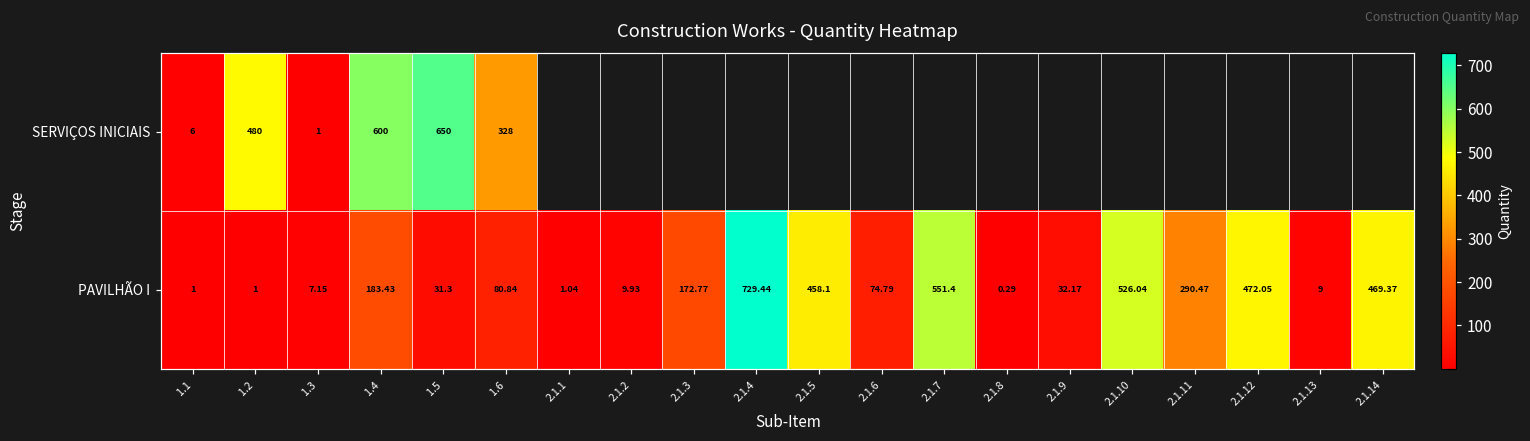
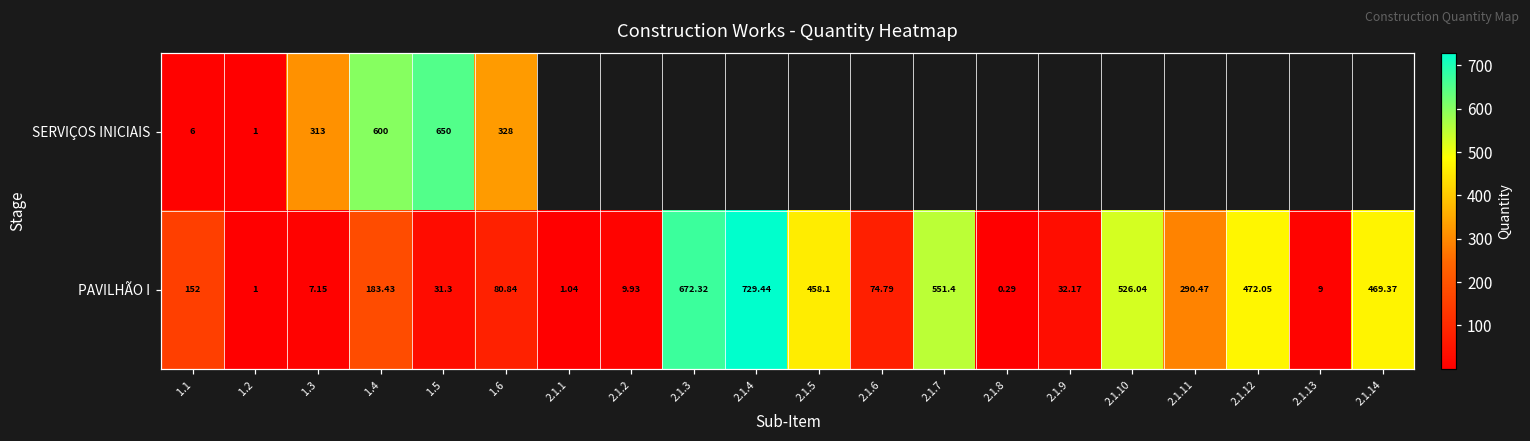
  {
    "SERVIÇOS INICIAIS": {
      "1.1": 6,
-     "1.2": 480,
-     "1.3": 1,
+     "1.2": 1,
+     "1.3": 313,
      "1.4": 600,
      "1.5": 650,
      "1.6": 328
    },
    "PAVILHÃO I": {
-     "1.1": 1,
+     "1.1": 152,
      "1.2": 1,
      "1.3": 7.15,
      "1.4": 183.43,
      "1.5": 31.3,
      "1.6": 80.84,
      "2.1.1": 1.04,
      "2.1.2": 9.93,
-     "2.1.3": 172.77,
+     "2.1.3": 672.32,
      "2.1.4": 729.44,
      "2.1.5": 458.1,
      "2.1.6": 74.79,
      "2.1.7": 551.4,
      "2.1.8": 0.29,
      "2.1.9": 32.17,
      "2.1.10": 526.04,
      "2.1.11": 290.47,
      "2.1.12": 472.05,
      "2.1.13": 9,
      "2.1.14": 469.37
    }
  }
